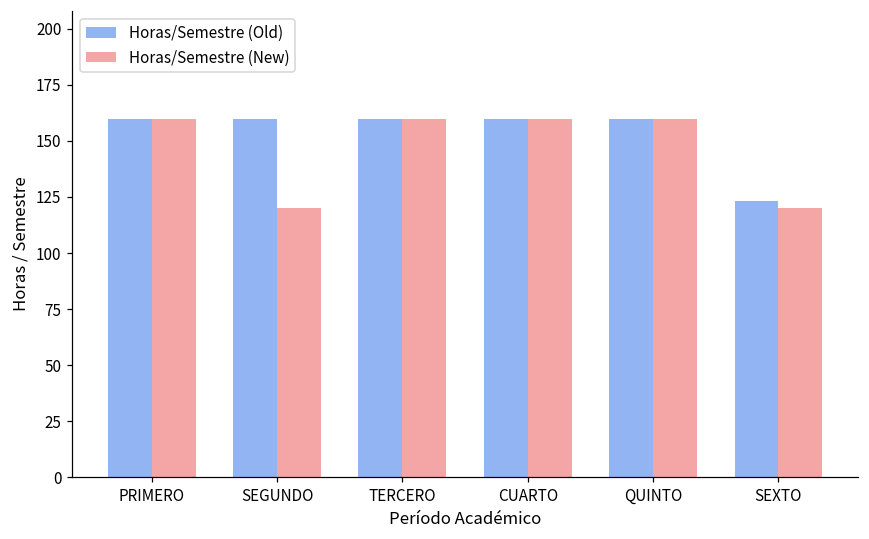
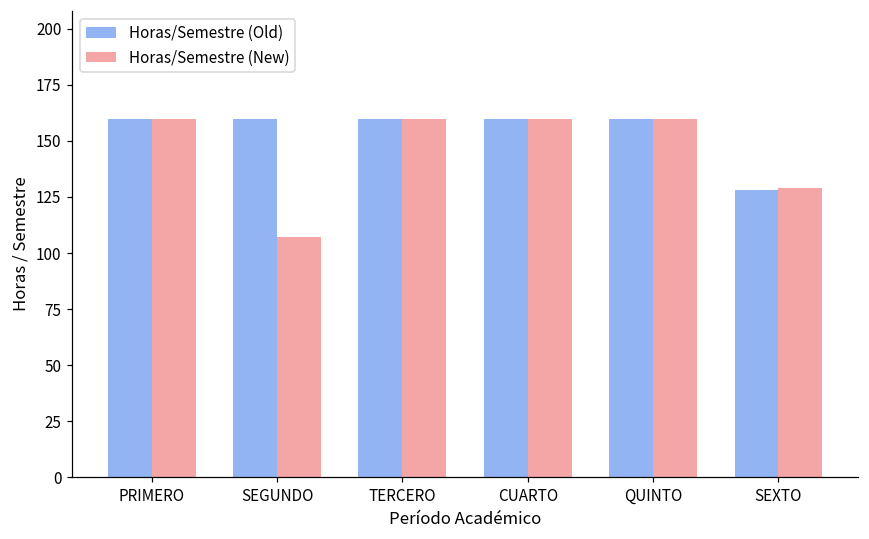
  {
    "Horas/Semestre (Old)": {
      "PRIMERO": 160,
      "SEGUNDO": 160,
      "TERCERO": 160,
      "CUARTO": 160,
      "QUINTO": 160,
-     "SEXTO": 123
+     "SEXTO": 128
    },
    "Horas/Semestre (New)": {
      "PRIMERO": 160,
-     "SEGUNDO": 120,
+     "SEGUNDO": 107,
      "TERCERO": 160,
      "CUARTO": 160,
      "QUINTO": 160,
-     "SEXTO": 120
+     "SEXTO": 129
    }
  }
